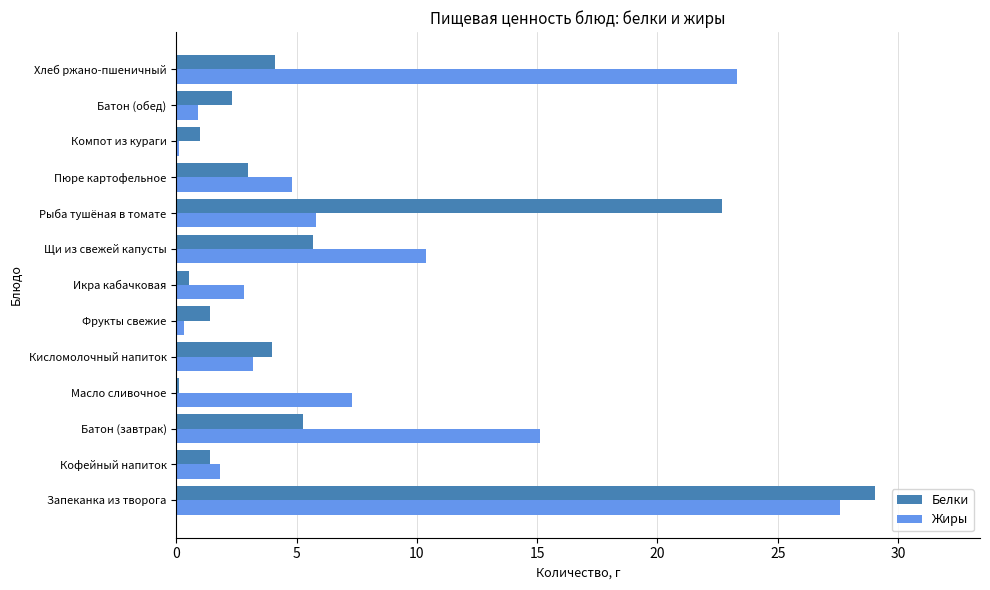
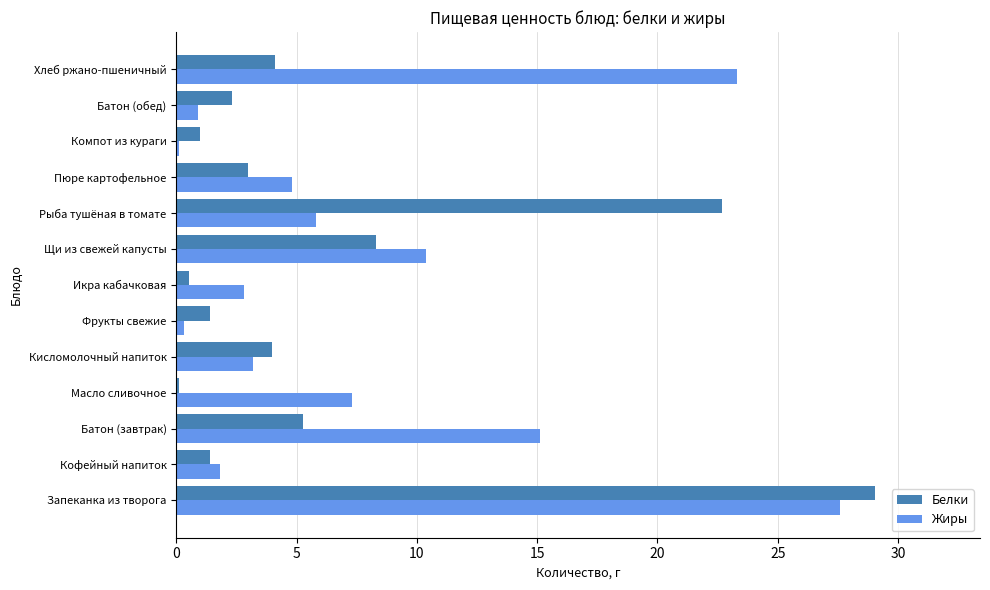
  {
    "Белки": {
      "Хлеб ржано-пшеничный": 4.1,
      "Батон (обед)": 2.3,
      "Компот из кураги": 1.0,
      "Пюре картофельное": 3.0,
      "Рыба тушёная в томате": 22.7,
-     "Щи из свежей капусты": 5.7,
+     "Щи из свежей капусты": 8.3,
      "Икра кабачковая": 0.5,
      "Фрукты свежие": 1.4,
      "Кисломолочный напиток": 4.0,
      "Батон (завтрак)": 5.3,
      "Кофейный напиток": 1.4,
      "Запеканка из творога": 29.1
    },
    "Жиры": {
      "Хлеб ржано-пшеничный": 23.3,
      "Батон (обед)": 0.9,
      "Пюре картофельное": 4.8,
      "Рыба тушёная в томате": 5.8,
      "Щи из свежей капусты": 10.4,
      "Икра кабачковая": 2.8,
      "Фрукты свежие": 0.3,
      "Кисломолочный напиток": 3.2,
      "Масло сливочное": 7.3,
      "Батон (завтрак)": 15.1,
      "Кофейный напиток": 1.8,
      "Запеканка из творога": 27.6
    }
  }
